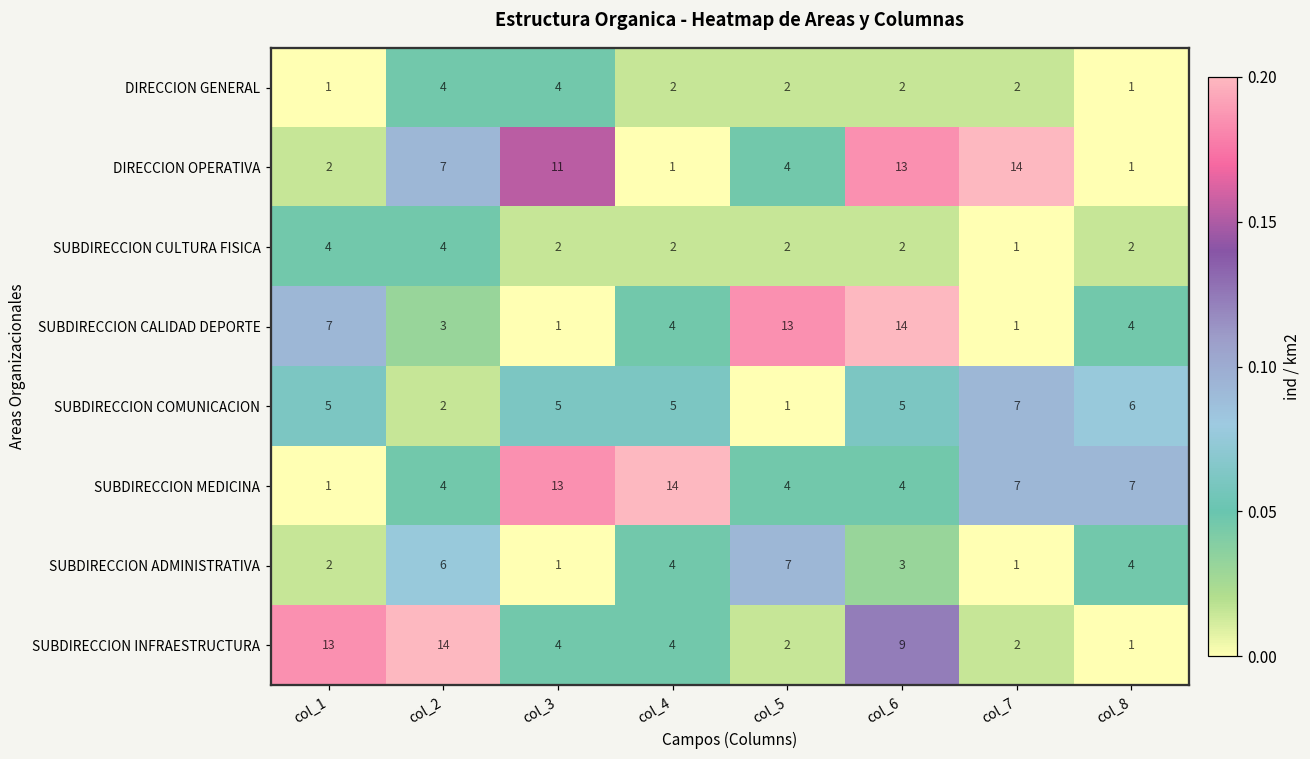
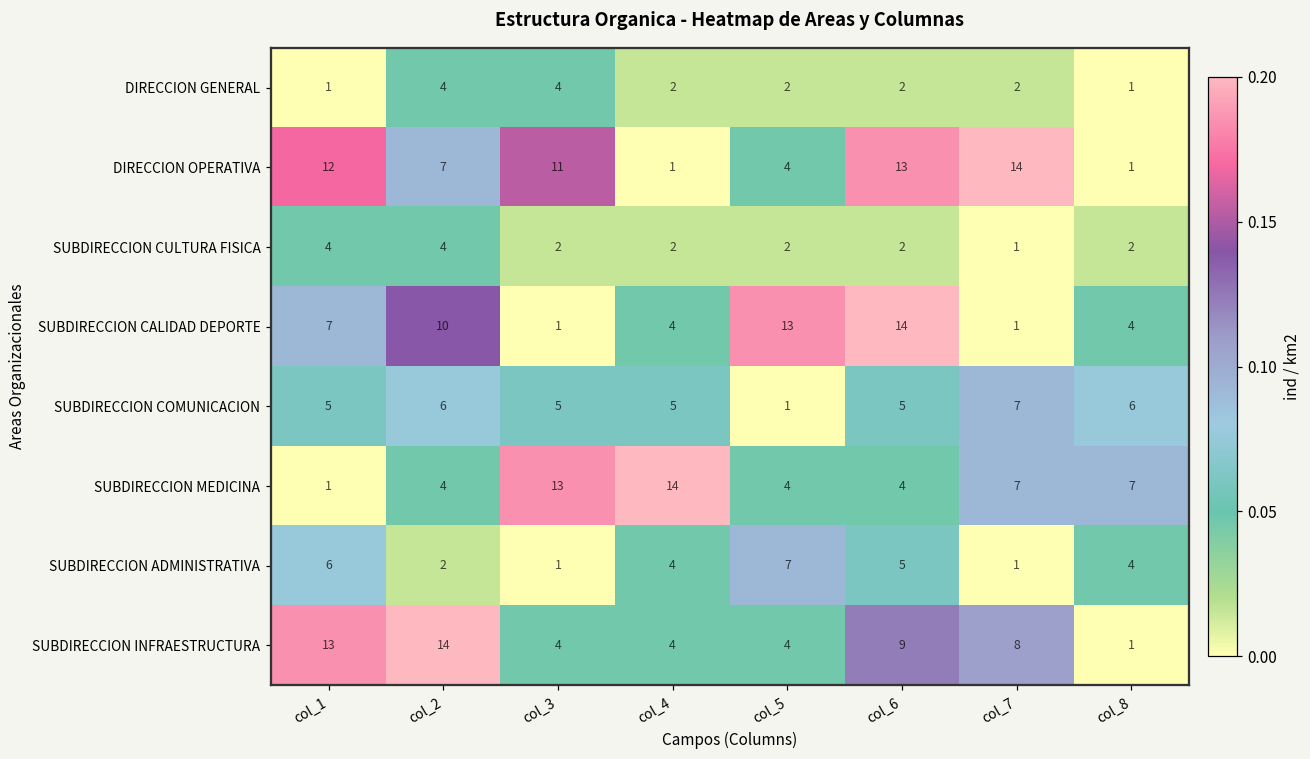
  {
    "DIRECCION GENERAL": {
      "col_1": 1,
      "col_2": 4,
      "col_3": 4,
      "col_4": 2,
      "col_5": 2,
      "col_6": 2,
      "col_7": 2,
      "col_8": 1
    },
    "DIRECCION OPERATIVA": {
-     "col_1": 2,
+     "col_1": 12,
      "col_2": 7,
      "col_3": 11,
      "col_4": 1,
      "col_5": 4,
      "col_6": 13,
      "col_7": 14,
      "col_8": 1
    },
    "SUBDIRECCION CULTURA FISICA": {
      "col_1": 4,
      "col_2": 4,
      "col_3": 2,
      "col_4": 2,
      "col_5": 2,
      "col_6": 2,
      "col_7": 1,
      "col_8": 2
    },
    "SUBDIRECCION CALIDAD DEPORTE": {
      "col_1": 7,
-     "col_2": 3,
+     "col_2": 10,
      "col_3": 1,
      "col_4": 4,
      "col_5": 13,
      "col_6": 14,
      "col_7": 1,
      "col_8": 4
    },
    "SUBDIRECCION COMUNICACION": {
      "col_1": 5,
-     "col_2": 2,
+     "col_2": 6,
      "col_3": 5,
      "col_4": 5,
      "col_5": 1,
      "col_6": 5,
      "col_7": 7,
      "col_8": 6
    },
    "SUBDIRECCION MEDICINA": {
      "col_1": 1,
      "col_2": 4,
      "col_3": 13,
      "col_4": 14,
      "col_5": 4,
      "col_6": 4,
      "col_7": 7,
      "col_8": 7
    },
    "SUBDIRECCION ADMINISTRATIVA": {
-     "col_1": 2,
-     "col_2": 6,
+     "col_1": 6,
+     "col_2": 2,
      "col_3": 1,
      "col_4": 4,
      "col_5": 7,
-     "col_6": 3,
+     "col_6": 5,
      "col_7": 1,
      "col_8": 4
    },
    "SUBDIRECCION INFRAESTRUCTURA": {
      "col_1": 13,
      "col_2": 14,
      "col_3": 4,
      "col_4": 4,
-     "col_5": 2,
+     "col_5": 4,
      "col_6": 9,
-     "col_7": 2,
+     "col_7": 8,
      "col_8": 1
    }
  }
